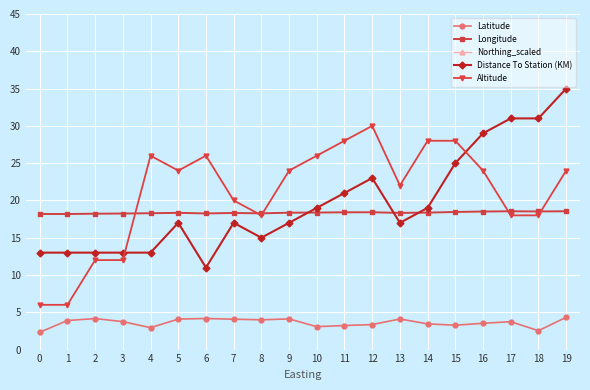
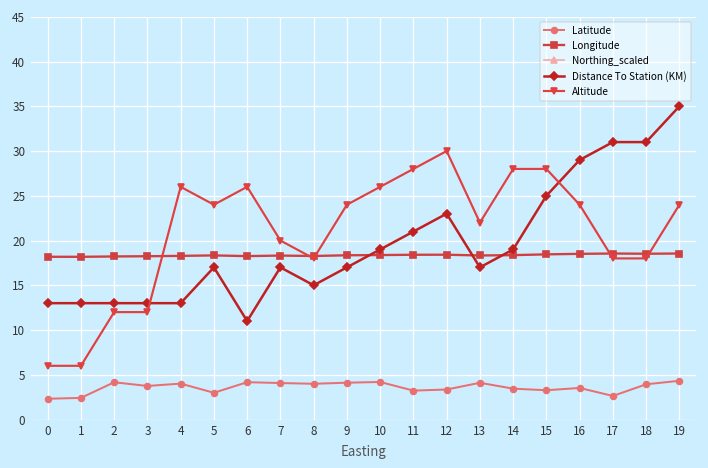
  {
    "Latitude": {
      "0": 2,
-     "1": 4,
+     "1": 2,
      "2": 4,
      "3": 4,
-     "4": 3,
-     "5": 4,
+     "4": 4,
+     "5": 3,
      "6": 4,
      "7": 4,
      "8": 4,
      "9": 4,
-     "10": 3,
+     "10": 4,
      "11": 3,
      "12": 3,
      "13": 4,
      "14": 3,
      "15": 3,
      "16": 4,
-     "17": 4,
-     "18": 3,
+     "17": 3,
+     "18": 4,
      "19": 4
    }
  }
